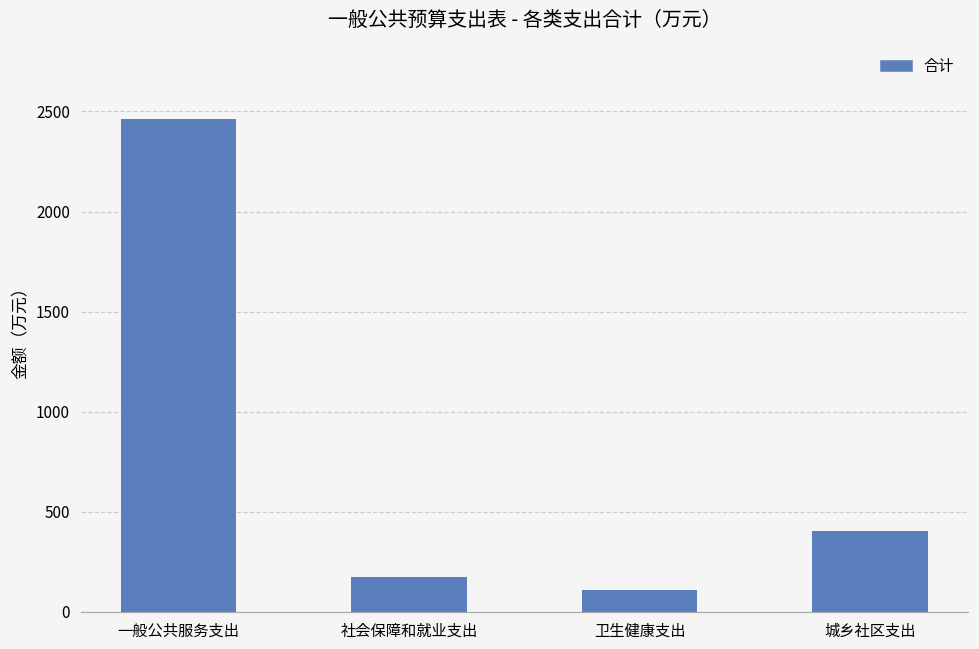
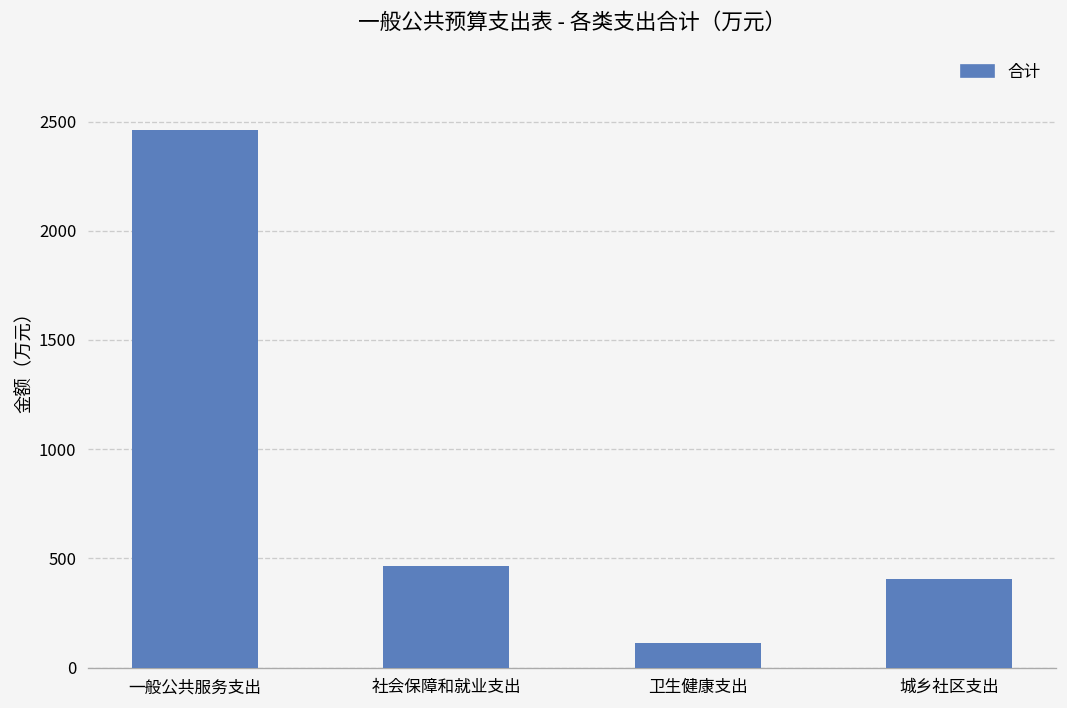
  {
    "一般公共服务支出": 2460,
-   "社会保障和就业支出": 180,
+   "社会保障和就业支出": 460,
    "卫生健康支出": 110,
    "城乡社区支出": 400
  }
